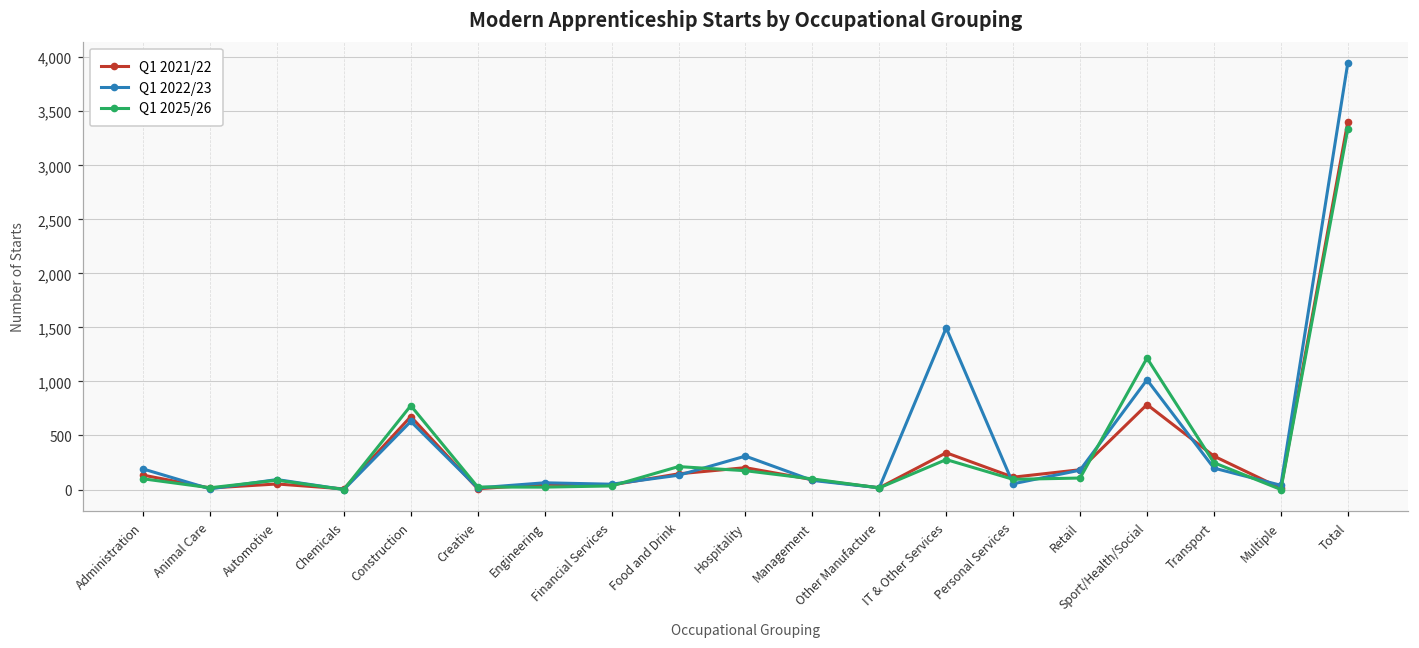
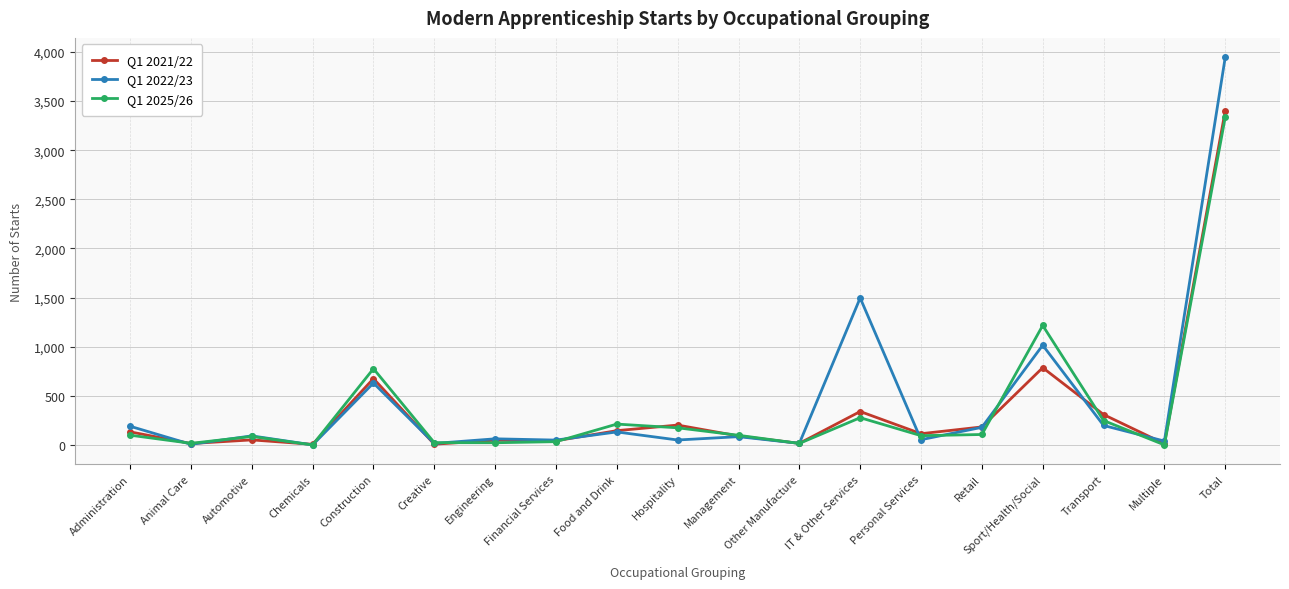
  {
    "Q1 2021/22": {
      "Administration": "100",
      "Automotive": "100",
      "Construction": "700",
      "Hospitality": "200",
      "IT & Other Services": "300",
      "Sport/Health/Social": "800",
      "Transport": "300",
      "Total": "3,400"
    },
    "Q1 2022/23": {
      "Administration": "200",
      "Construction": "600",
-     "Hospitality": "300",
+     "Hospitality": "100",
      "IT & Other Services": "1,500",
      "Personal Services": "100",
      "Sport/Health/Social": "1,000",
      "Transport": "200",
      "Multiple": "0",
      "Total": "3,900"
    },
    "Q1 2025/26": {
      "Administration": "100",
      "Construction": "800",
      "Food and Drink": "200",
      "Hospitality": "200",
      "IT & Other Services": "300",
      "Retail": "100",
      "Sport/Health/Social": "1,200",
      "Transport": "200",
      "Total": "3,300"
    }
  }
